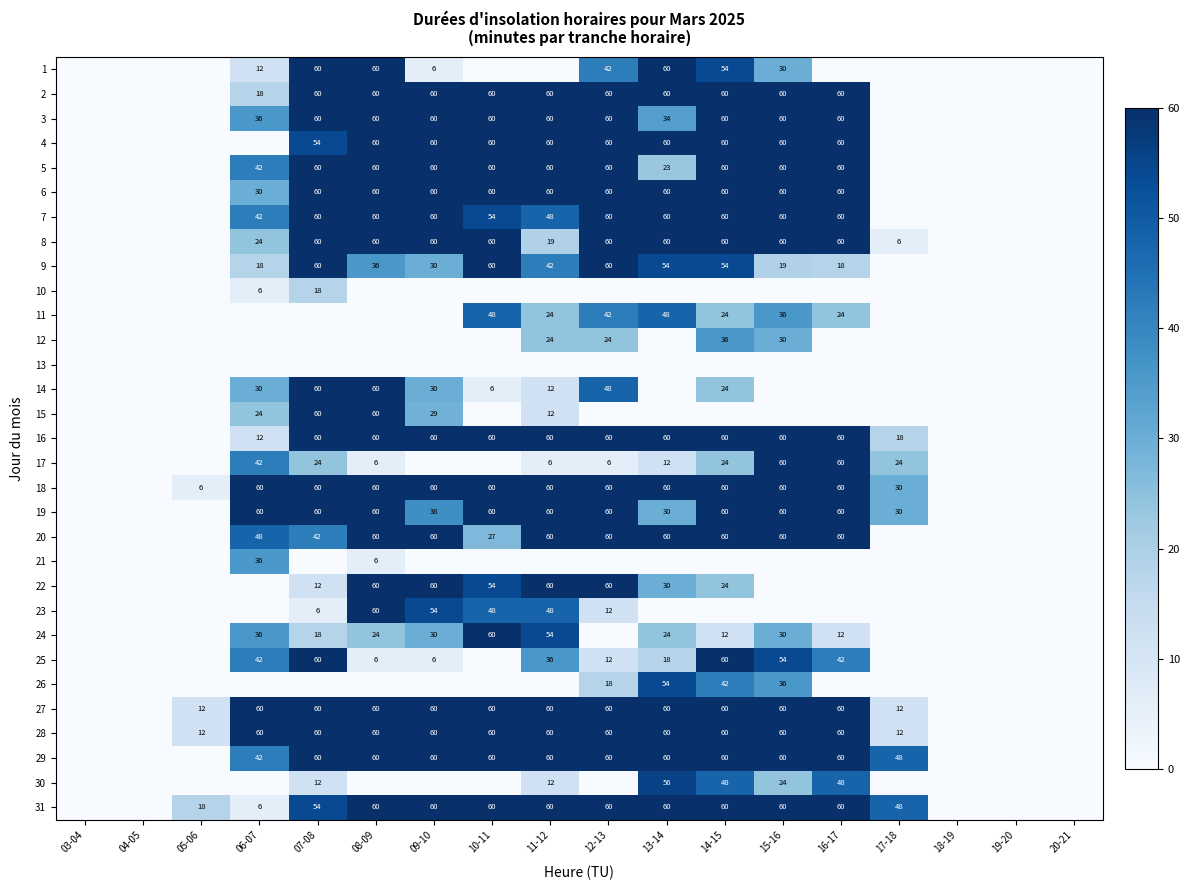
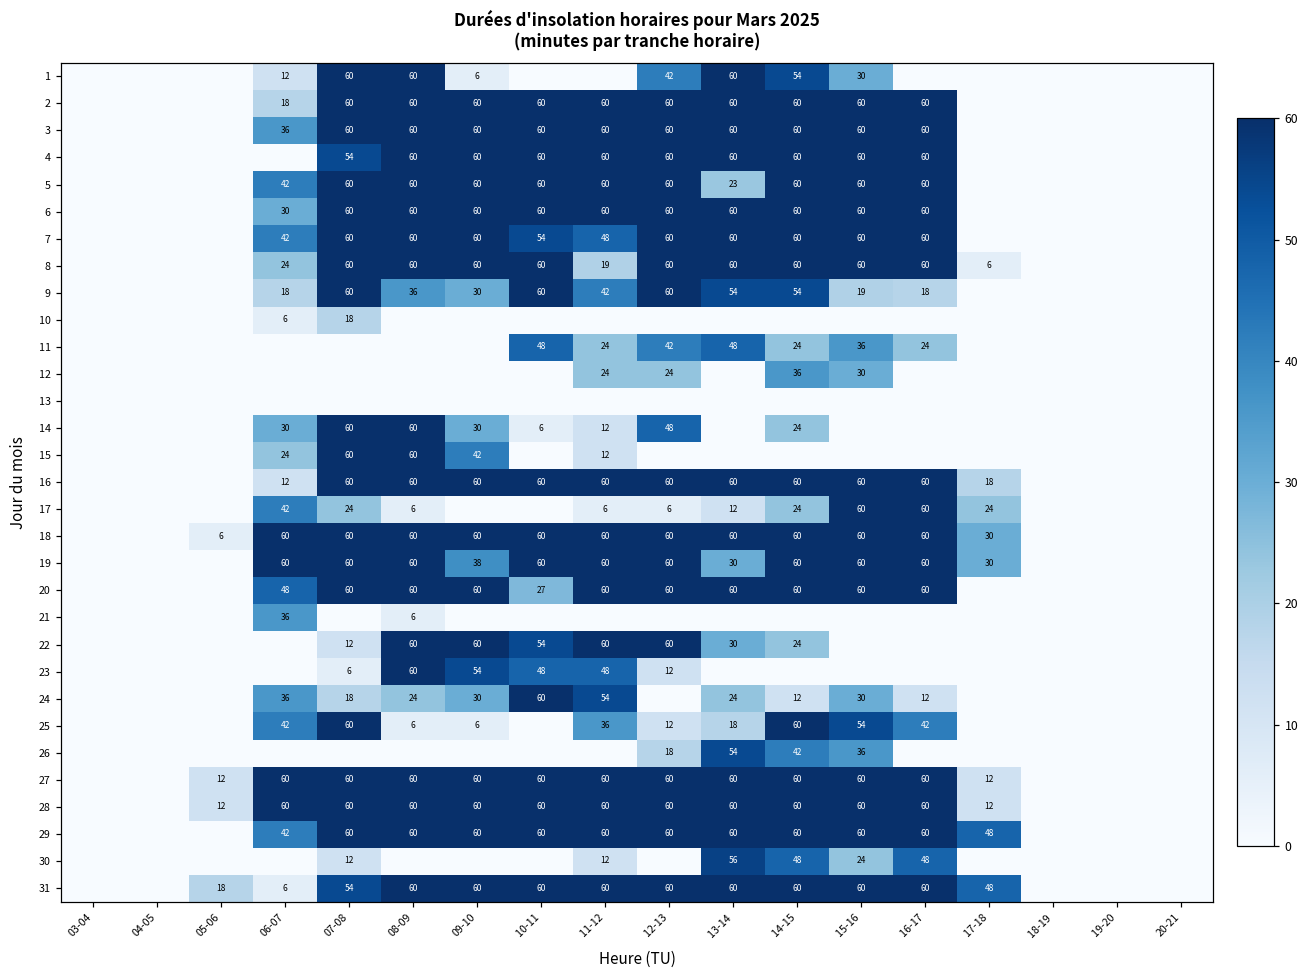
  {
    "3": {
      "06-07": 36,
      "07-08": 60,
      "08-09": 60,
      "09-10": 60,
      "10-11": 60,
      "11-12": 60,
      "12-13": 60,
-     "13-14": 34,
+     "13-14": 60,
      "14-15": 60,
      "15-16": 60,
      "16-17": 60
    },
    "15": {
      "06-07": 24,
      "07-08": 60,
      "08-09": 60,
-     "09-10": 29,
+     "09-10": 42,
      "11-12": 12
    },
    "20": {
      "06-07": 48,
-     "07-08": 42,
+     "07-08": 60,
      "08-09": 60,
      "09-10": 60,
      "10-11": 27,
      "11-12": 60,
      "12-13": 60,
      "13-14": 60,
      "14-15": 60,
      "15-16": 60,
      "16-17": 60
    }
  }
